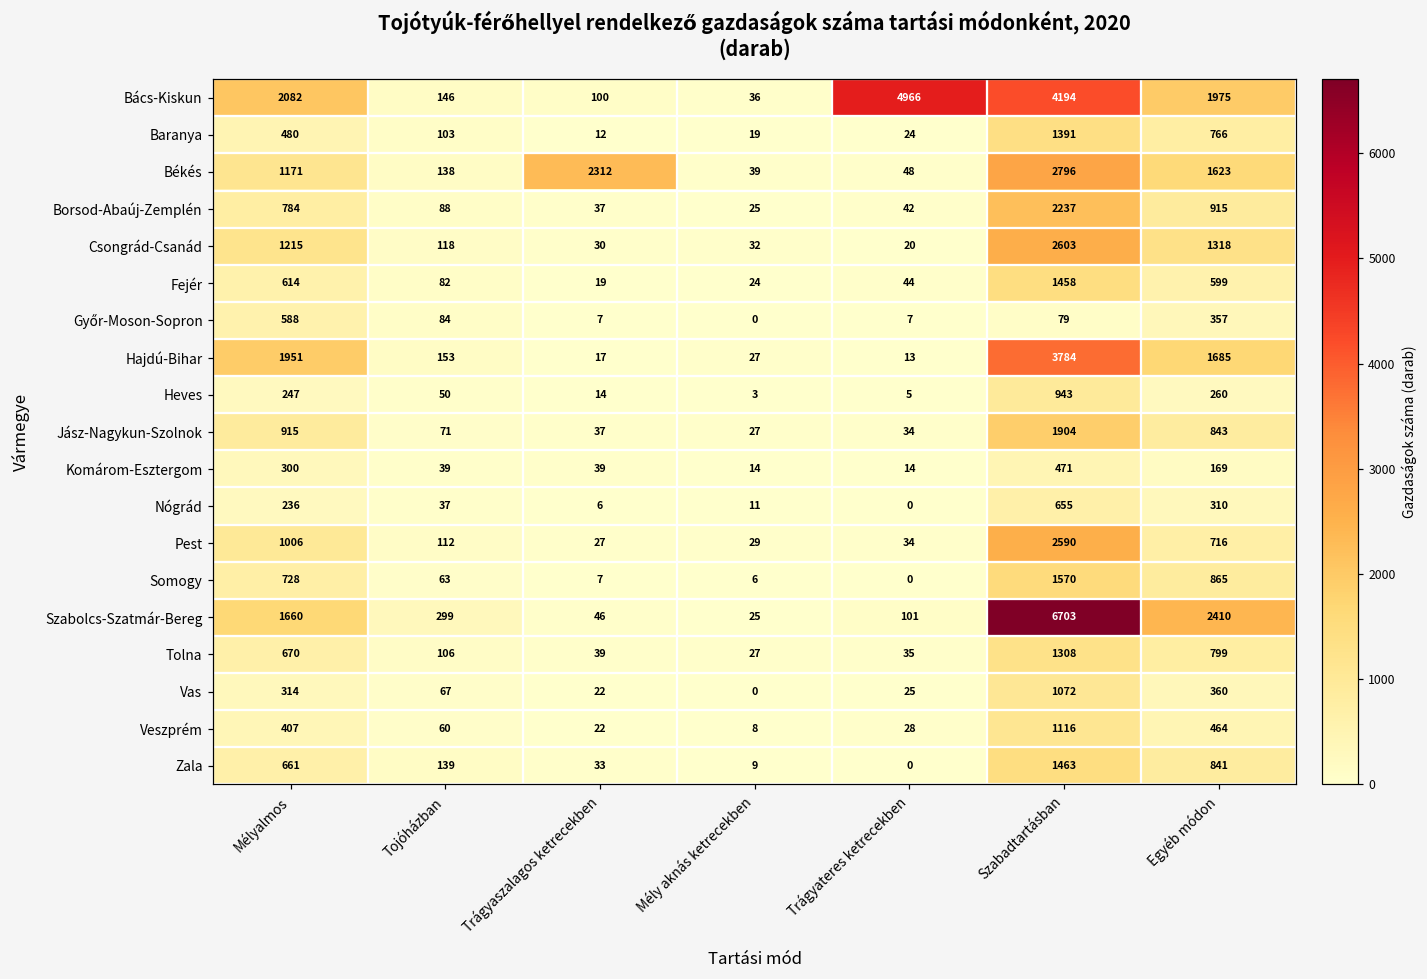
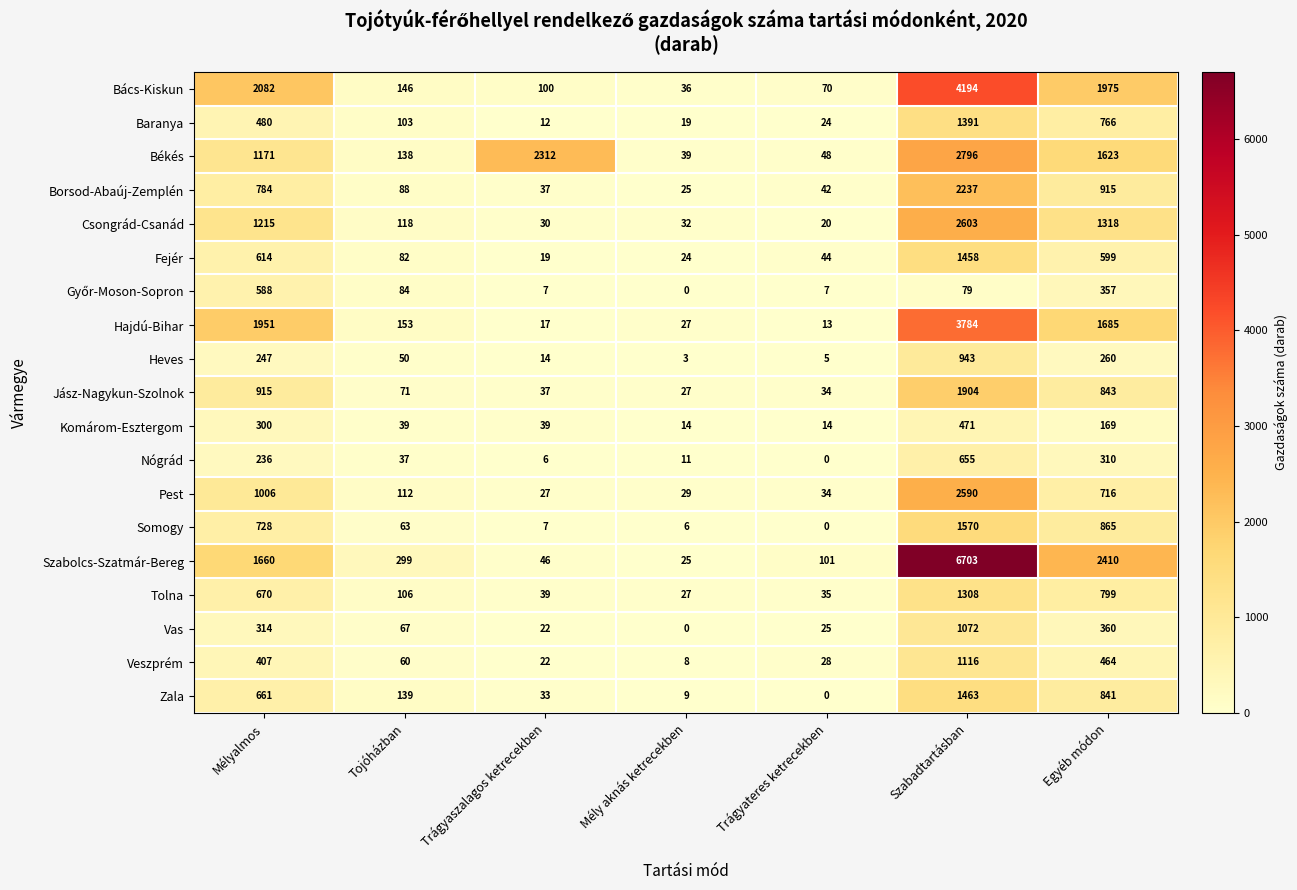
  {
    "Bács-Kiskun": {
      "Mélyalmos": 2082,
      "Tojóházban": 146,
      "Trágyaszalagos ketrecekben": 100,
      "Mély aknás ketrecekben": 36,
-     "Trágyateres ketrecekben": 4966,
+     "Trágyateres ketrecekben": 70,
      "Szabadtartásban": 4194,
      "Egyéb módon": 1975
    },
    "Baranya": {
      "Mélyalmos": 480,
      "Tojóházban": 103,
      "Trágyaszalagos ketrecekben": 12,
      "Mély aknás ketrecekben": 19,
      "Trágyateres ketrecekben": 24,
      "Szabadtartásban": 1391,
      "Egyéb módon": 766
    },
    "Békés": {
      "Mélyalmos": 1171,
      "Tojóházban": 138,
      "Trágyaszalagos ketrecekben": 2312,
      "Mély aknás ketrecekben": 39,
      "Trágyateres ketrecekben": 48,
      "Szabadtartásban": 2796,
      "Egyéb módon": 1623
    },
    "Borsod-Abaúj-Zemplén": {
      "Mélyalmos": 784,
      "Tojóházban": 88,
      "Trágyaszalagos ketrecekben": 37,
      "Mély aknás ketrecekben": 25,
      "Trágyateres ketrecekben": 42,
      "Szabadtartásban": 2237,
      "Egyéb módon": 915
    },
    "Csongrád-Csanád": {
      "Mélyalmos": 1215,
      "Tojóházban": 118,
      "Trágyaszalagos ketrecekben": 30,
      "Mély aknás ketrecekben": 32,
      "Trágyateres ketrecekben": 20,
      "Szabadtartásban": 2603,
      "Egyéb módon": 1318
    },
    "Fejér": {
      "Mélyalmos": 614,
      "Tojóházban": 82,
      "Trágyaszalagos ketrecekben": 19,
      "Mély aknás ketrecekben": 24,
      "Trágyateres ketrecekben": 44,
      "Szabadtartásban": 1458,
      "Egyéb módon": 599
    },
    "Győr-Moson-Sopron": {
      "Mélyalmos": 588,
      "Tojóházban": 84,
      "Trágyaszalagos ketrecekben": 7,
      "Mély aknás ketrecekben": 0,
      "Trágyateres ketrecekben": 7,
      "Szabadtartásban": 79,
      "Egyéb módon": 357
    },
    "Hajdú-Bihar": {
      "Mélyalmos": 1951,
      "Tojóházban": 153,
      "Trágyaszalagos ketrecekben": 17,
      "Mély aknás ketrecekben": 27,
      "Trágyateres ketrecekben": 13,
      "Szabadtartásban": 3784,
      "Egyéb módon": 1685
    },
    "Heves": {
      "Mélyalmos": 247,
      "Tojóházban": 50,
      "Trágyaszalagos ketrecekben": 14,
      "Mély aknás ketrecekben": 3,
      "Trágyateres ketrecekben": 5,
      "Szabadtartásban": 943,
      "Egyéb módon": 260
    },
    "Jász-Nagykun-Szolnok": {
      "Mélyalmos": 915,
      "Tojóházban": 71,
      "Trágyaszalagos ketrecekben": 37,
      "Mély aknás ketrecekben": 27,
      "Trágyateres ketrecekben": 34,
      "Szabadtartásban": 1904,
      "Egyéb módon": 843
    },
    "Komárom-Esztergom": {
      "Mélyalmos": 300,
      "Tojóházban": 39,
      "Trágyaszalagos ketrecekben": 39,
      "Mély aknás ketrecekben": 14,
      "Trágyateres ketrecekben": 14,
      "Szabadtartásban": 471,
      "Egyéb módon": 169
    },
    "Nógrád": {
      "Mélyalmos": 236,
      "Tojóházban": 37,
      "Trágyaszalagos ketrecekben": 6,
      "Mély aknás ketrecekben": 11,
      "Trágyateres ketrecekben": 0,
      "Szabadtartásban": 655,
      "Egyéb módon": 310
    },
    "Pest": {
      "Mélyalmos": 1006,
      "Tojóházban": 112,
      "Trágyaszalagos ketrecekben": 27,
      "Mély aknás ketrecekben": 29,
      "Trágyateres ketrecekben": 34,
      "Szabadtartásban": 2590,
      "Egyéb módon": 716
    },
    "Somogy": {
      "Mélyalmos": 728,
      "Tojóházban": 63,
      "Trágyaszalagos ketrecekben": 7,
      "Mély aknás ketrecekben": 6,
      "Trágyateres ketrecekben": 0,
      "Szabadtartásban": 1570,
      "Egyéb módon": 865
    },
    "Szabolcs-Szatmár-Bereg": {
      "Mélyalmos": 1660,
      "Tojóházban": 299,
      "Trágyaszalagos ketrecekben": 46,
      "Mély aknás ketrecekben": 25,
      "Trágyateres ketrecekben": 101,
      "Szabadtartásban": 6703,
      "Egyéb módon": 2410
    },
    "Tolna": {
      "Mélyalmos": 670,
      "Tojóházban": 106,
      "Trágyaszalagos ketrecekben": 39,
      "Mély aknás ketrecekben": 27,
      "Trágyateres ketrecekben": 35,
      "Szabadtartásban": 1308,
      "Egyéb módon": 799
    },
    "Vas": {
      "Mélyalmos": 314,
      "Tojóházban": 67,
      "Trágyaszalagos ketrecekben": 22,
      "Mély aknás ketrecekben": 0,
      "Trágyateres ketrecekben": 25,
      "Szabadtartásban": 1072,
      "Egyéb módon": 360
    },
    "Veszprém": {
      "Mélyalmos": 407,
      "Tojóházban": 60,
      "Trágyaszalagos ketrecekben": 22,
      "Mély aknás ketrecekben": 8,
      "Trágyateres ketrecekben": 28,
      "Szabadtartásban": 1116,
      "Egyéb módon": 464
    },
    "Zala": {
      "Mélyalmos": 661,
      "Tojóházban": 139,
      "Trágyaszalagos ketrecekben": 33,
      "Mély aknás ketrecekben": 9,
      "Trágyateres ketrecekben": 0,
      "Szabadtartásban": 1463,
      "Egyéb módon": 841
    }
  }
